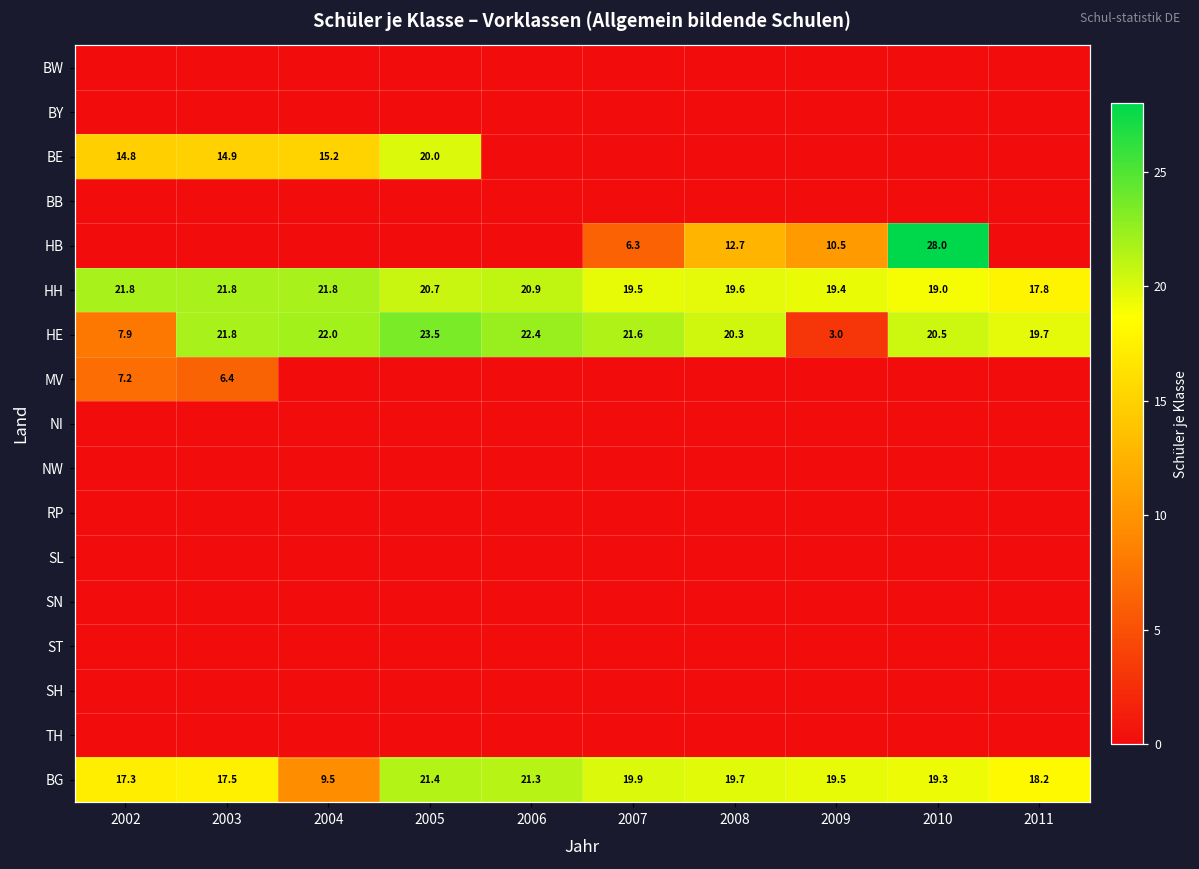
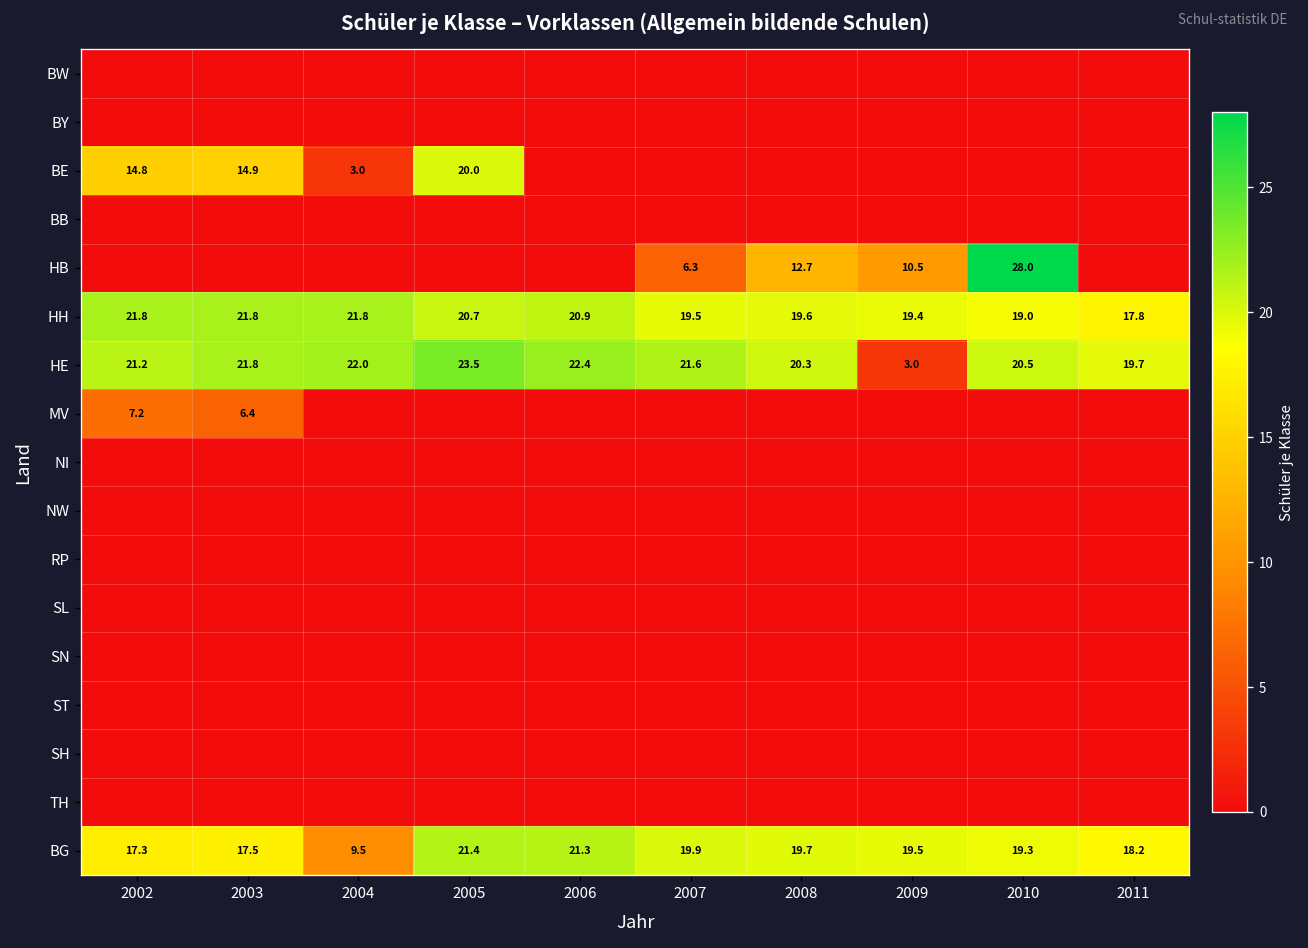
  {
    "BE": {
      "2002": 14.8,
      "2003": 14.9,
-     "2004": 15.2,
+     "2004": 3.0,
      "2005": 20.0
    },
    "HB": {
      "2007": 6.3,
      "2008": 12.7,
      "2009": 10.5,
      "2010": 28.0
    },
    "HH": {
      "2002": 21.8,
      "2003": 21.8,
      "2004": 21.8,
      "2005": 20.7,
      "2006": 20.9,
      "2007": 19.5,
      "2008": 19.6,
      "2009": 19.4,
      "2010": 19.0,
      "2011": 17.8
    },
    "HE": {
-     "2002": 7.9,
+     "2002": 21.2,
      "2003": 21.8,
      "2004": 22.0,
      "2005": 23.5,
      "2006": 22.4,
      "2007": 21.6,
      "2008": 20.3,
      "2009": 3.0,
      "2010": 20.5,
      "2011": 19.7
    },
    "MV": {
      "2002": 7.2,
      "2003": 6.4
    },
    "BG": {
      "2002": 17.3,
      "2003": 17.5,
      "2004": 9.5,
      "2005": 21.4,
      "2006": 21.3,
      "2007": 19.9,
      "2008": 19.7,
      "2009": 19.5,
      "2010": 19.3,
      "2011": 18.2
    }
  }
